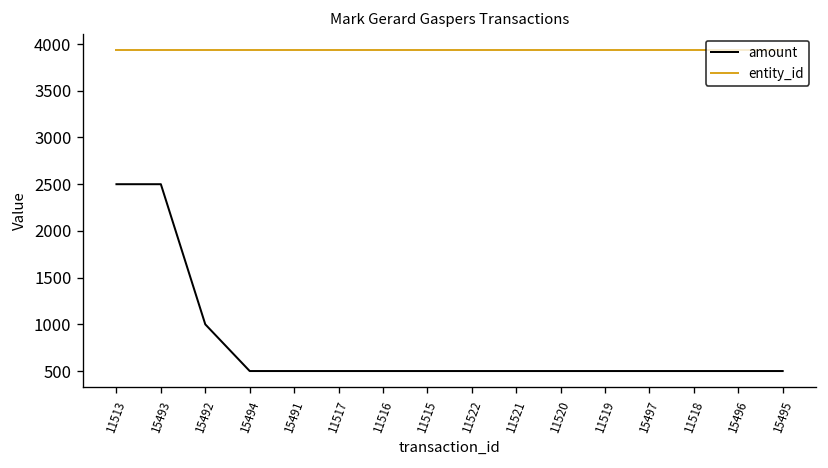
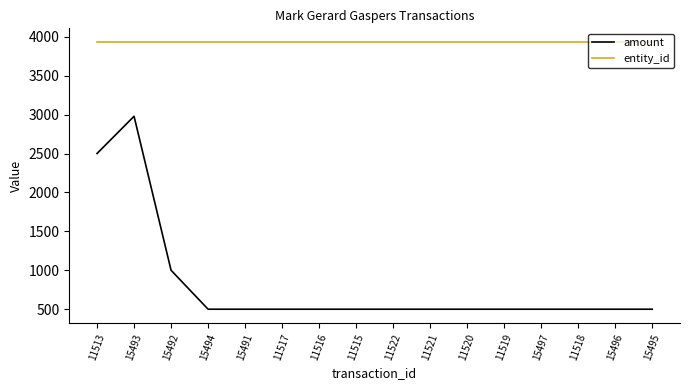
  {
    "amount": {
      "11513": 2500,
-     "15493": 2500,
+     "15493": 3000,
      "15492": 1000,
      "15494": 500,
      "15491": 500,
      "11517": 500,
      "11516": 500,
      "11515": 500,
      "11522": 500,
      "11521": 500,
      "11520": 500,
      "11519": 500,
      "15497": 500,
      "11518": 500,
      "15496": 500,
      "15495": 500
    },
    "entity_id": {
      "11513": 3900,
      "15493": 3900,
      "15492": 3900,
      "15494": 3900,
      "15491": 3900,
      "11517": 3900,
      "11516": 3900,
      "11515": 3900,
      "11522": 3900,
      "11521": 3900,
      "11520": 3900,
      "11519": 3900,
      "15497": 3900,
      "11518": 3900
    }
  }
